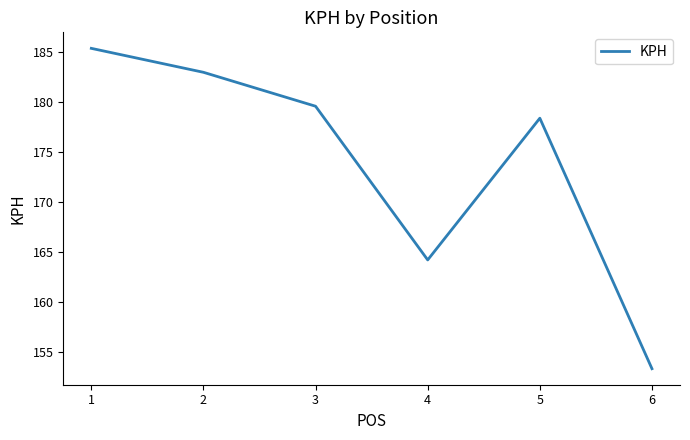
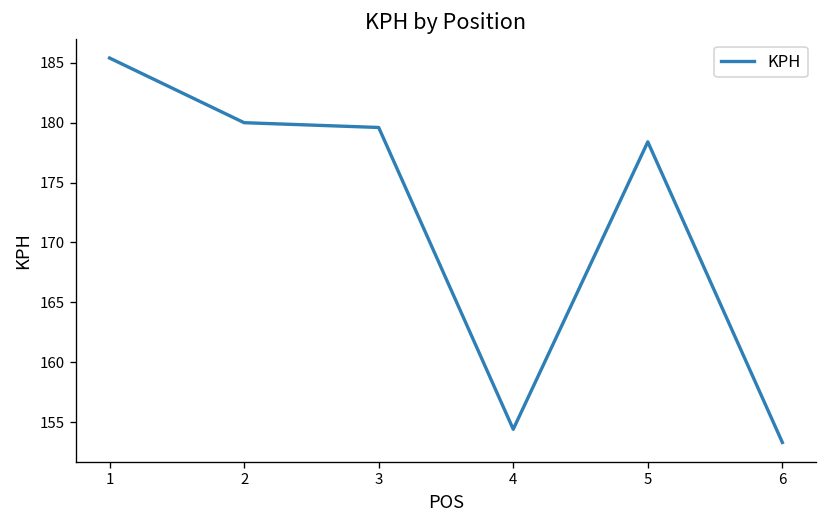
  {
    "1": 185,
-   "2": 183,
+   "2": 180,
    "3": 180,
-   "4": 164,
+   "4": 154,
    "5": 178,
    "6": 153
  }
